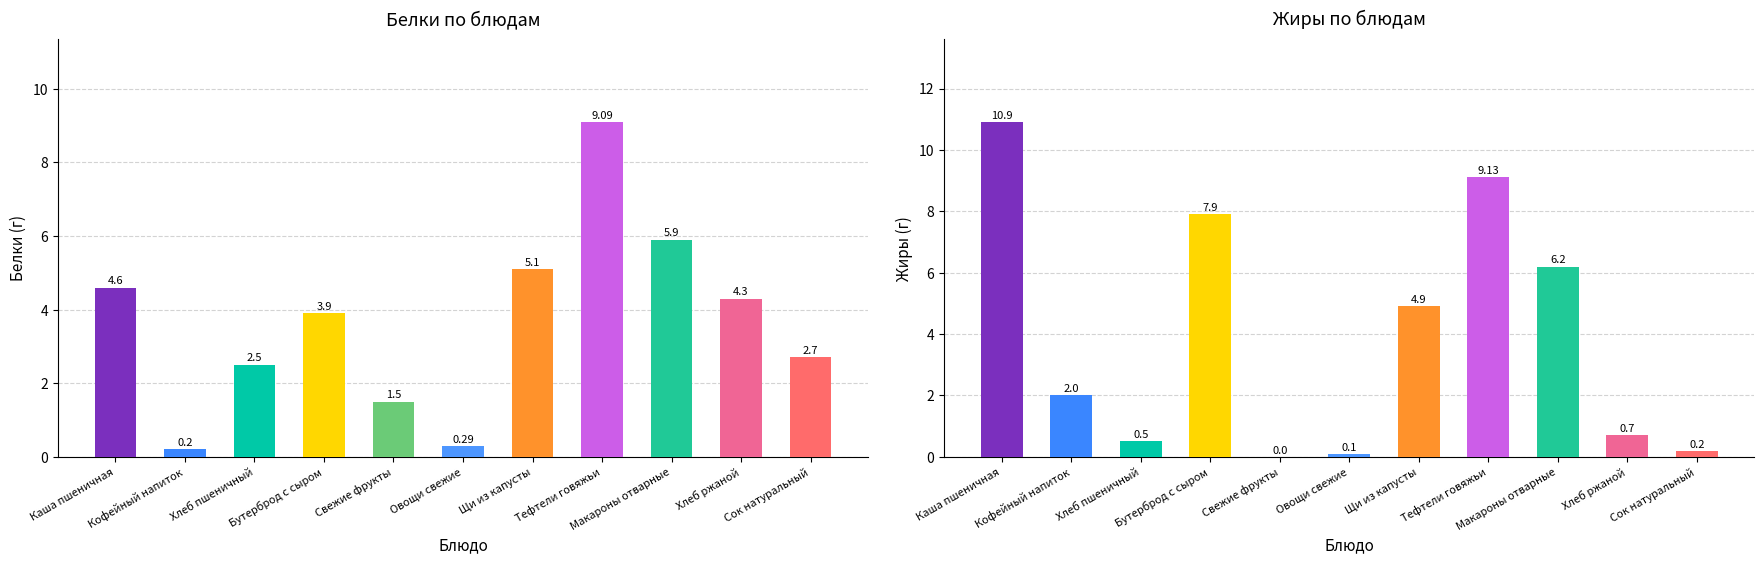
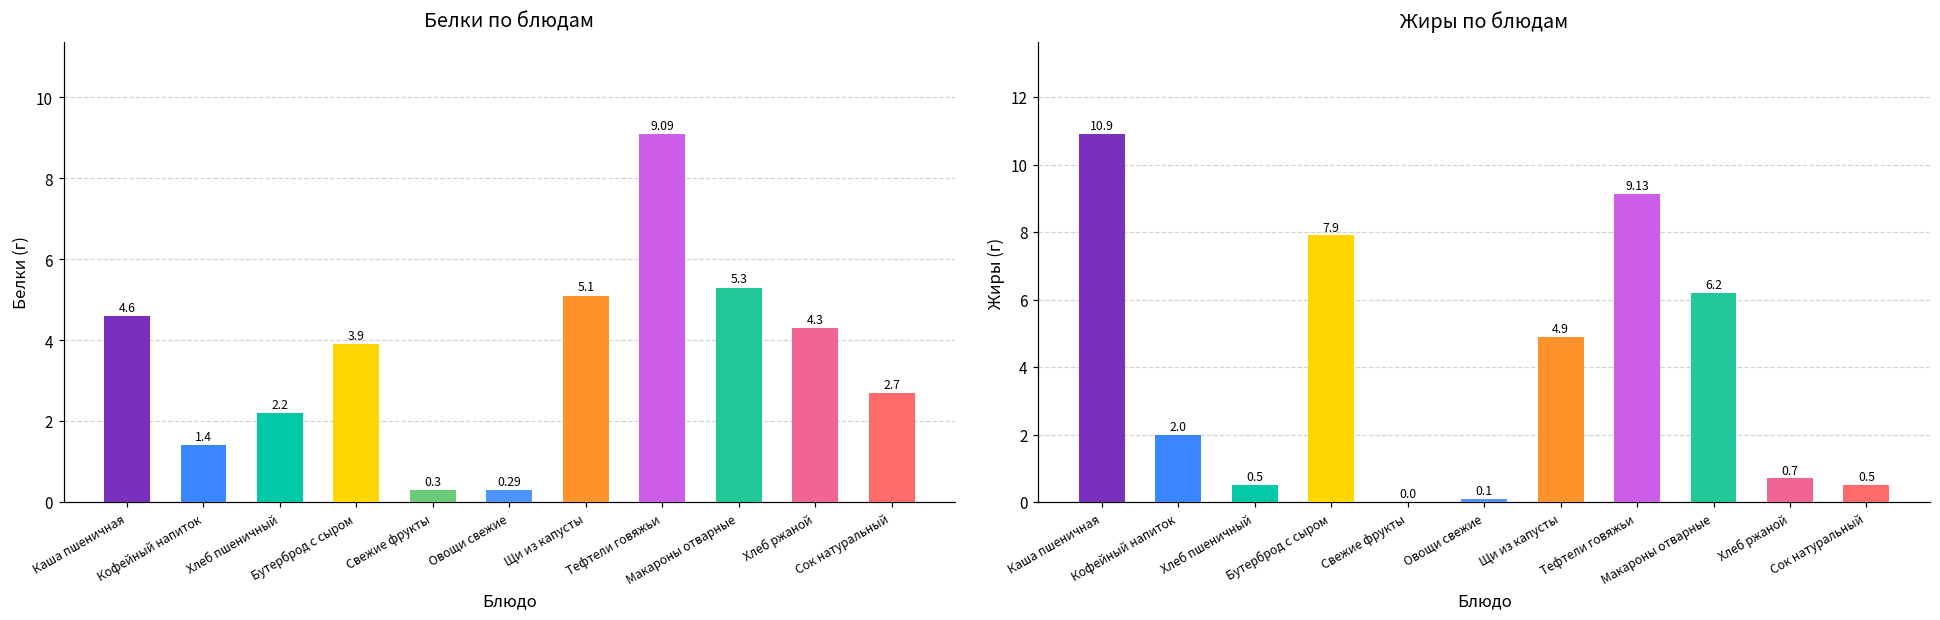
  {
    "Белки по блюдам": {
      "Каша пшеничная": 4.6,
-     "Кофейный напиток": 0.2,
-     "Хлеб пшеничный": 2.5,
+     "Кофейный напиток": 1.4,
+     "Хлеб пшеничный": 2.2,
      "Бутерброд с сыром": 3.9,
-     "Свежие фрукты": 1.5,
+     "Свежие фрукты": 0.3,
      "Овощи свежие": 0.29,
      "Щи из капусты": 5.1,
      "Тефтели говяжьи": 9.09,
-     "Макароны отварные": 5.9,
+     "Макароны отварные": 5.3,
      "Хлеб ржаной": 4.3,
      "Сок натуральный": 2.7
    },
    "Жиры по блюдам": {
      "Каша пшеничная": 10.9,
      "Кофейный напиток": 2.0,
      "Хлеб пшеничный": 0.5,
      "Бутерброд с сыром": 7.9,
      "Свежие фрукты": 0.0,
      "Овощи свежие": 0.1,
      "Щи из капусты": 4.9,
      "Тефтели говяжьи": 9.13,
      "Макароны отварные": 6.2,
      "Хлеб ржаной": 0.7,
-     "Сок натуральный": 0.2
+     "Сок натуральный": 0.5
    }
  }
